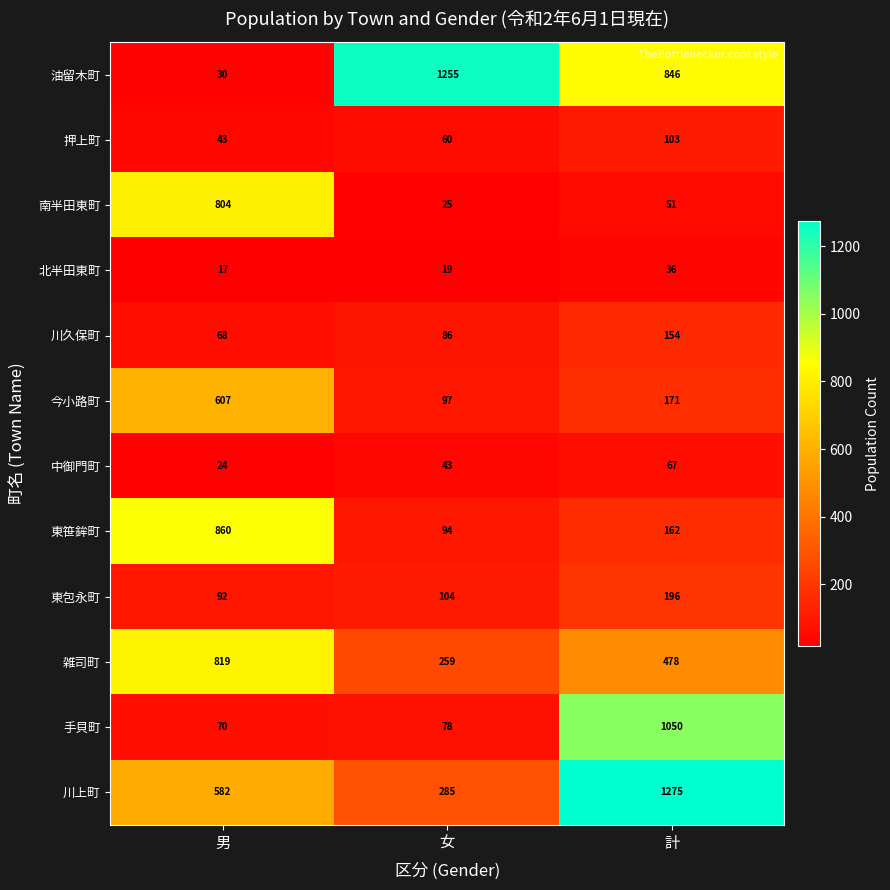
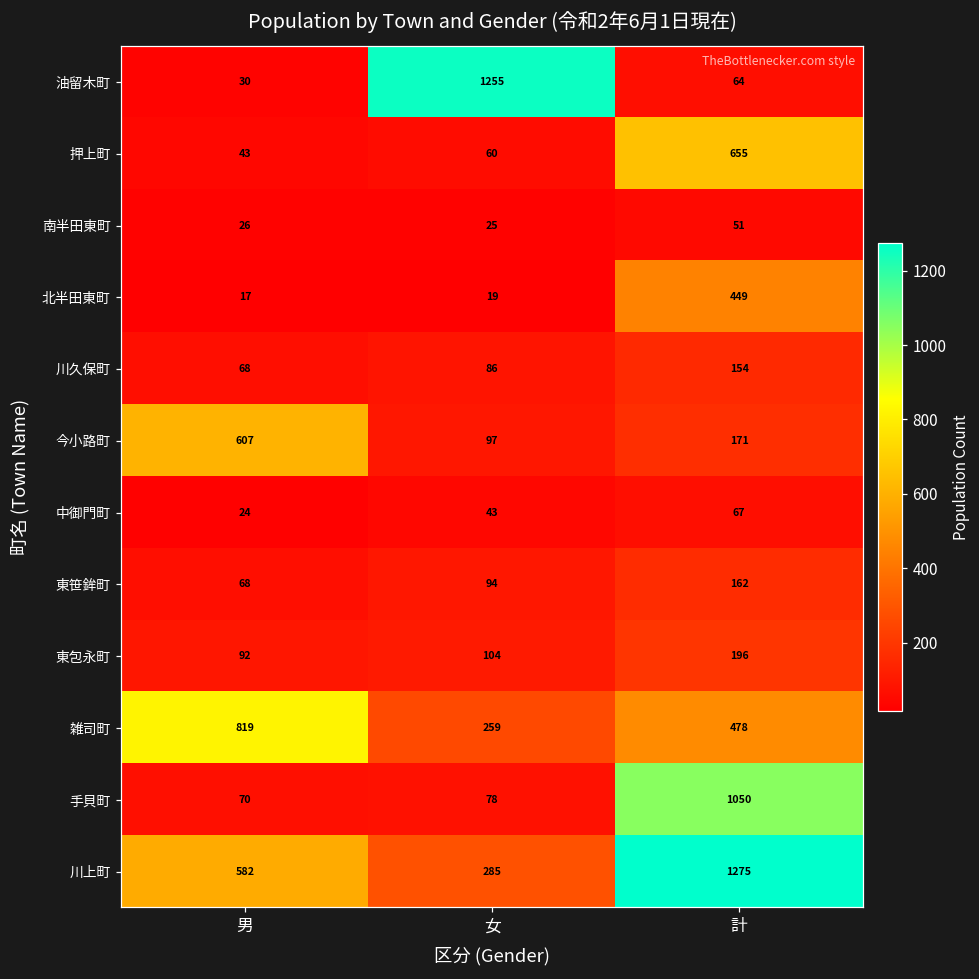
  {
    "油留木町": {
      "男": 30,
      "女": 1255,
-     "計": 846
+     "計": 64
    },
    "押上町": {
      "男": 43,
      "女": 60,
-     "計": 103
+     "計": 655
    },
    "南半田東町": {
-     "男": 804,
+     "男": 26,
      "女": 25,
      "計": 51
    },
    "北半田東町": {
      "男": 17,
      "女": 19,
-     "計": 36
+     "計": 449
    },
    "川久保町": {
      "男": 68,
      "女": 86,
      "計": 154
    },
    "今小路町": {
      "男": 607,
      "女": 97,
      "計": 171
    },
    "中御門町": {
      "男": 24,
      "女": 43,
      "計": 67
    },
    "東笹鉾町": {
-     "男": 860,
+     "男": 68,
      "女": 94,
      "計": 162
    },
    "東包永町": {
      "男": 92,
      "女": 104,
      "計": 196
    },
    "雑司町": {
      "男": 819,
      "女": 259,
      "計": 478
    },
    "手貝町": {
      "男": 70,
      "女": 78,
      "計": 1050
    },
    "川上町": {
      "男": 582,
      "女": 285,
      "計": 1275
    }
  }
